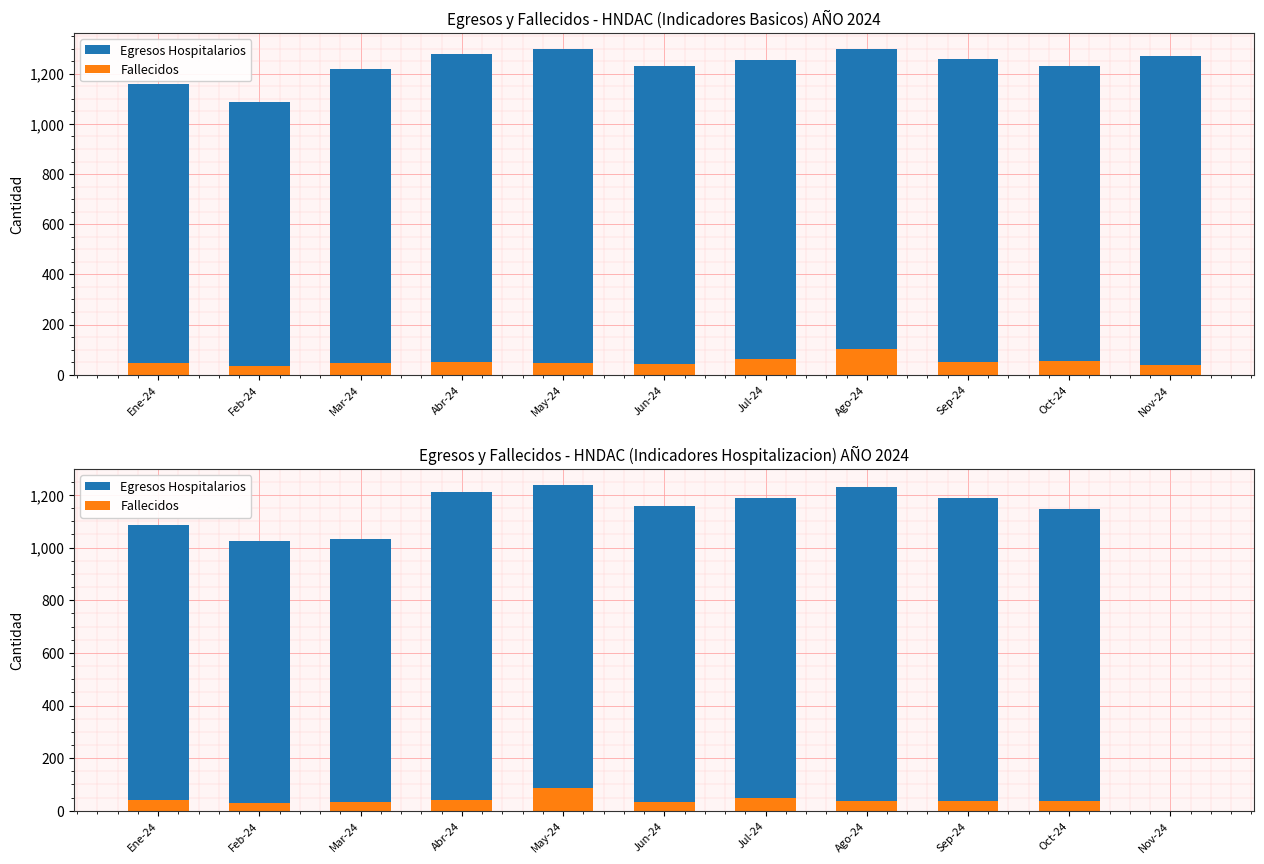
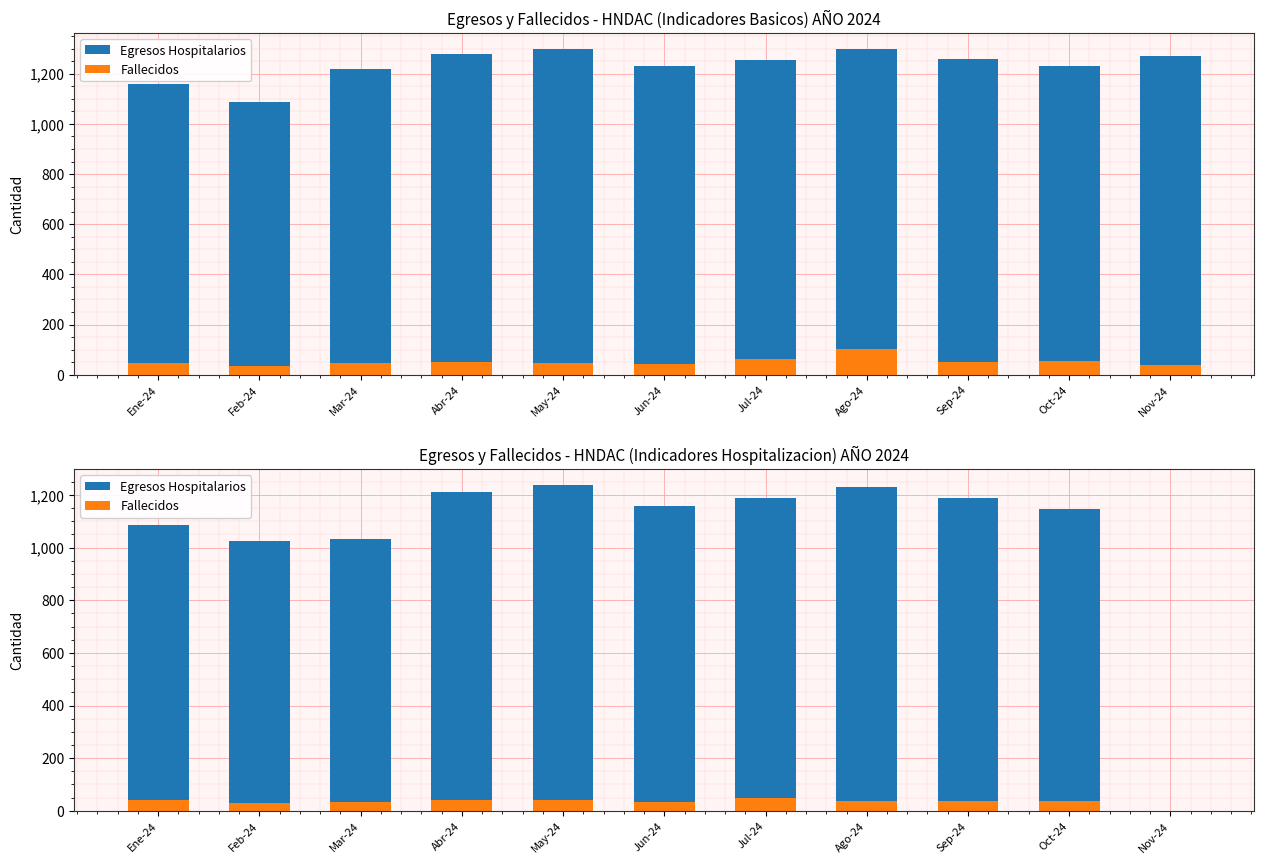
  {
    "Egresos y Fallecidos - HNDAC (Indicadores Basicos) AÑO 2024": {
      "Egresos Hospitalarios": {
        "Ene-24": "1,160",
        "Feb-24": "1,090",
        "Mar-24": "1,220",
        "Abr-24": "1,280",
        "May-24": "1,300",
        "Jun-24": "1,230",
        "Jul-24": "1,250",
        "Ago-24": "1,300",
        "Sep-24": "1,260",
        "Oct-24": "1,230",
        "Nov-24": "1,270"
      }
    },
    "Egresos y Fallecidos - HNDAC (Indicadores Hospitalizacion) AÑO 2024": {
      "Egresos Hospitalarios": {
        "Ene-24": "1,090",
        "Feb-24": "1,020",
        "Mar-24": "1,030",
        "Abr-24": "1,210",
        "May-24": "1,240",
        "Jun-24": "1,160",
        "Jul-24": "1,190",
        "Ago-24": "1,230",
        "Sep-24": "1,190",
        "Oct-24": "1,150",
        "Nov-24": "0"
      },
      "Fallecidos": {
-       "May-24": "90",
+       "May-24": "40",
        "Nov-24": "0"
      }
    }
  }
